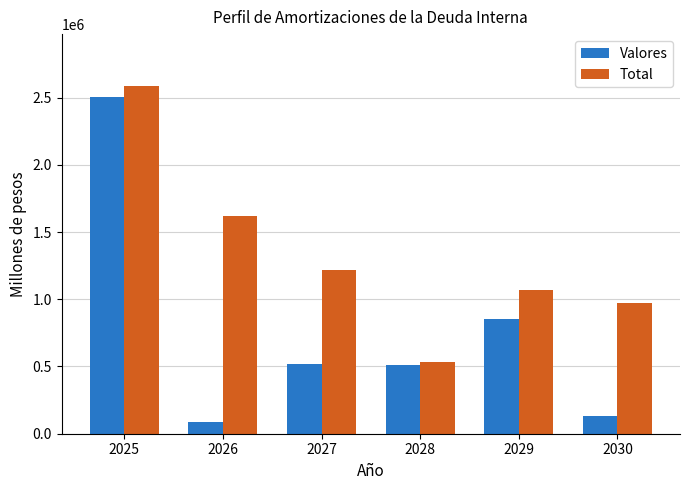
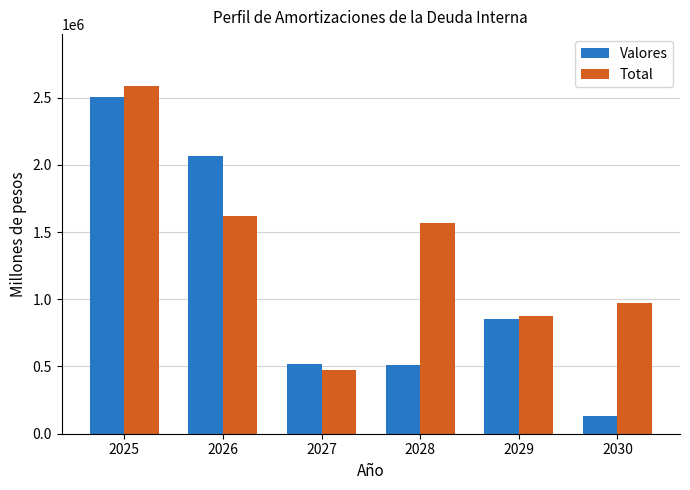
  {
    "Valores": {
      "2025": 2510000,
-     "2026": 90000,
+     "2026": 2070000,
      "2027": 520000,
      "2028": 510000,
      "2029": 850000,
      "2030": 130000
    },
    "Total": {
      "2025": 2580000,
      "2026": 1620000,
-     "2027": 1220000,
-     "2028": 530000,
-     "2029": 1070000,
+     "2027": 480000,
+     "2028": 1570000,
+     "2029": 870000,
      "2030": 970000
    }
  }
